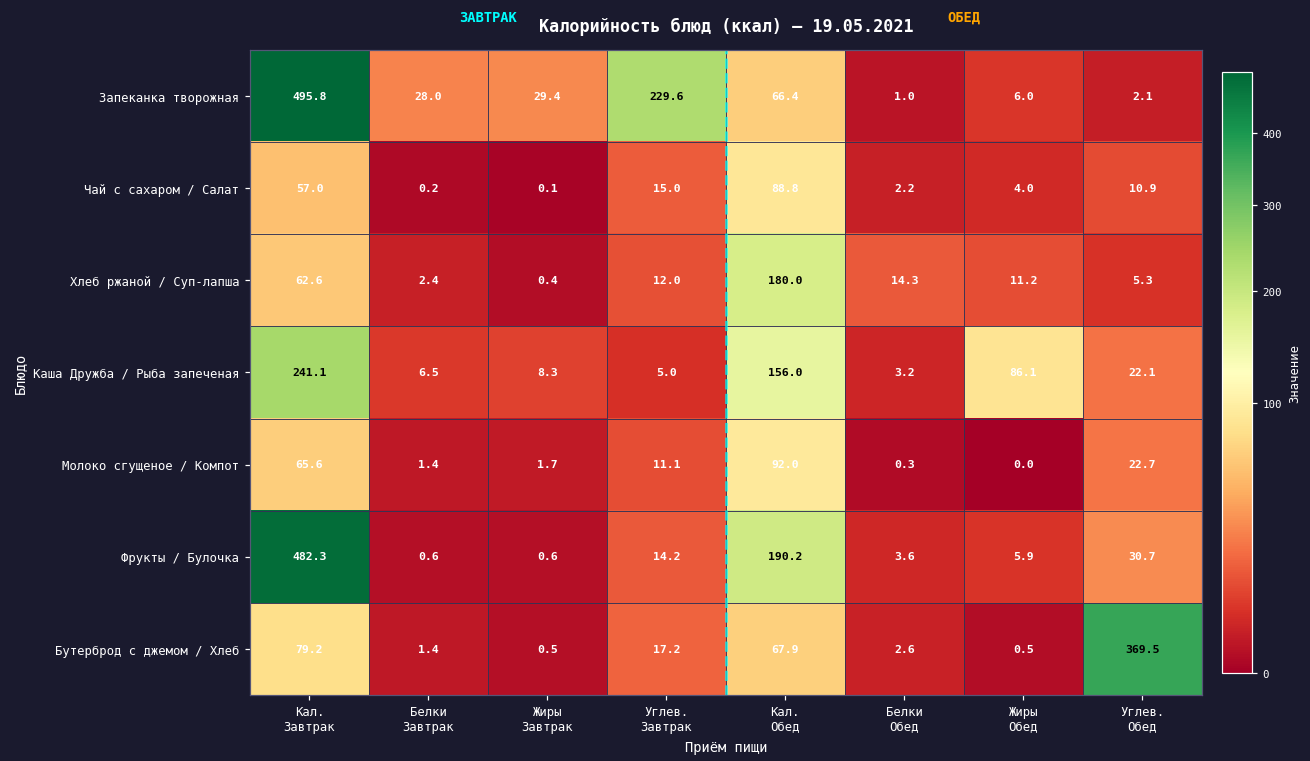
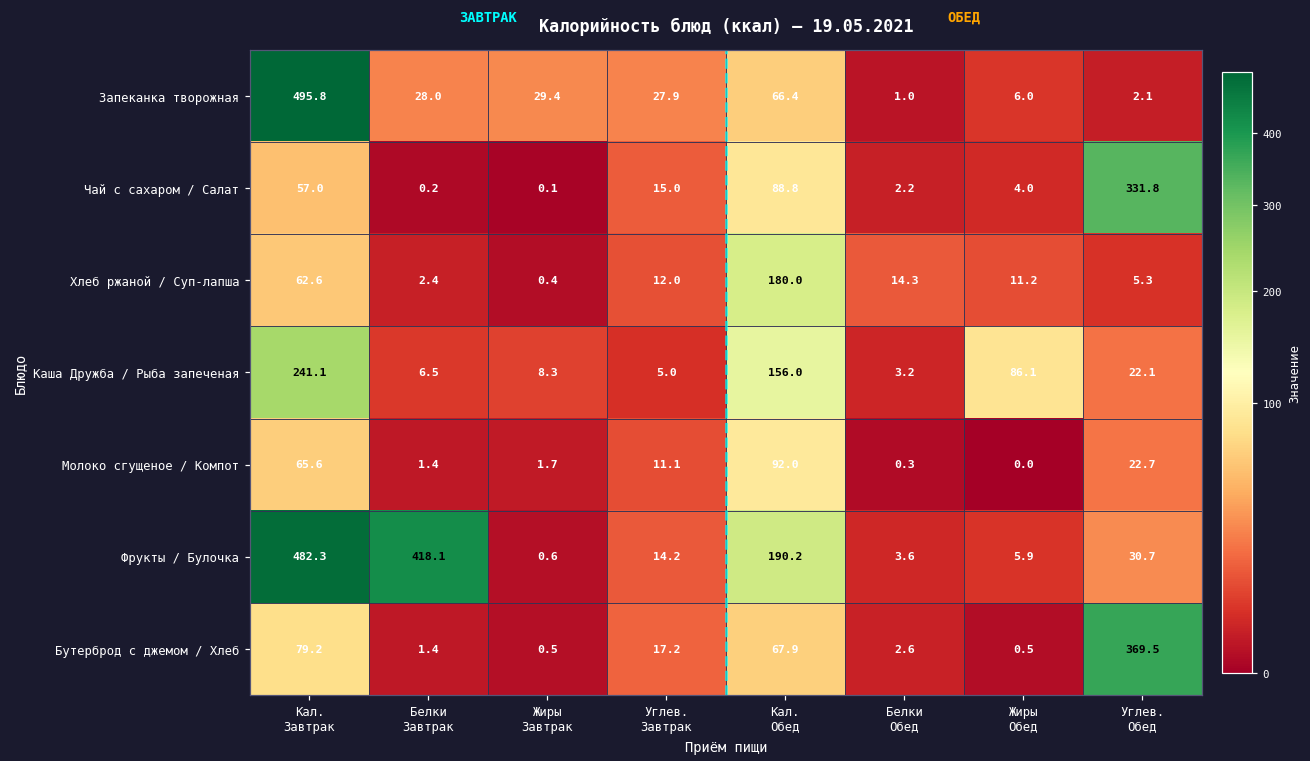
  {
    "Запеканка творожная": {
      "Кал. Завтрак": 495.8,
      "Белки Завтрак": 28.0,
      "Жиры Завтрак": 29.4,
-     "Углев. Завтрак": 229.6,
+     "Углев. Завтрак": 27.9,
      "Кал. Обед": 66.4,
      "Белки Обед": 1.0,
      "Жиры Обед": 6.0,
      "Углев. Обед": 2.1
    },
    "Чай с сахаром / Салат": {
      "Кал. Завтрак": 57.0,
      "Белки Завтрак": 0.2,
      "Жиры Завтрак": 0.1,
      "Углев. Завтрак": 15.0,
      "Кал. Обед": 88.8,
      "Белки Обед": 2.2,
      "Жиры Обед": 4.0,
-     "Углев. Обед": 10.9
+     "Углев. Обед": 331.8
    },
    "Хлеб ржаной / Суп-лапша": {
      "Кал. Завтрак": 62.6,
      "Белки Завтрак": 2.4,
      "Жиры Завтрак": 0.4,
      "Углев. Завтрак": 12.0,
      "Кал. Обед": 180.0,
      "Белки Обед": 14.3,
      "Жиры Обед": 11.2,
      "Углев. Обед": 5.3
    },
    "Каша Дружба / Рыба запеченая": {
      "Кал. Завтрак": 241.1,
      "Белки Завтрак": 6.5,
      "Жиры Завтрак": 8.3,
      "Углев. Завтрак": 5.0,
      "Кал. Обед": 156.0,
      "Белки Обед": 3.2,
      "Жиры Обед": 86.1,
      "Углев. Обед": 22.1
    },
    "Молоко сгущеное / Компот": {
      "Кал. Завтрак": 65.6,
      "Белки Завтрак": 1.4,
      "Жиры Завтрак": 1.7,
      "Углев. Завтрак": 11.1,
      "Кал. Обед": 92.0,
      "Белки Обед": 0.3,
      "Жиры Обед": 0.0,
      "Углев. Обед": 22.7
    },
    "Фрукты / Булочка": {
      "Кал. Завтрак": 482.3,
-     "Белки Завтрак": 0.6,
+     "Белки Завтрак": 418.1,
      "Жиры Завтрак": 0.6,
      "Углев. Завтрак": 14.2,
      "Кал. Обед": 190.2,
      "Белки Обед": 3.6,
      "Жиры Обед": 5.9,
      "Углев. Обед": 30.7
    },
    "Бутерброд с джемом / Хлеб": {
      "Кал. Завтрак": 79.2,
      "Белки Завтрак": 1.4,
      "Жиры Завтрак": 0.5,
      "Углев. Завтрак": 17.2,
      "Кал. Обед": 67.9,
      "Белки Обед": 2.6,
      "Жиры Обед": 0.5,
      "Углев. Обед": 369.5
    }
  }
